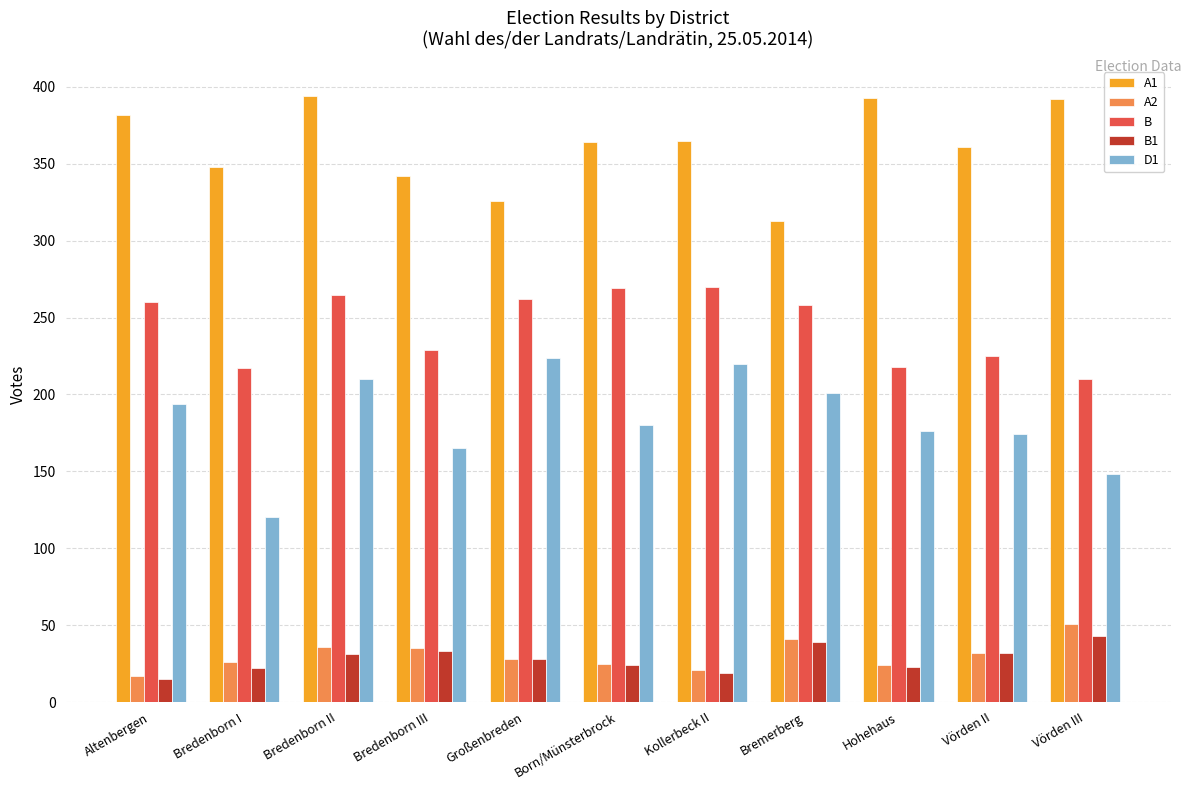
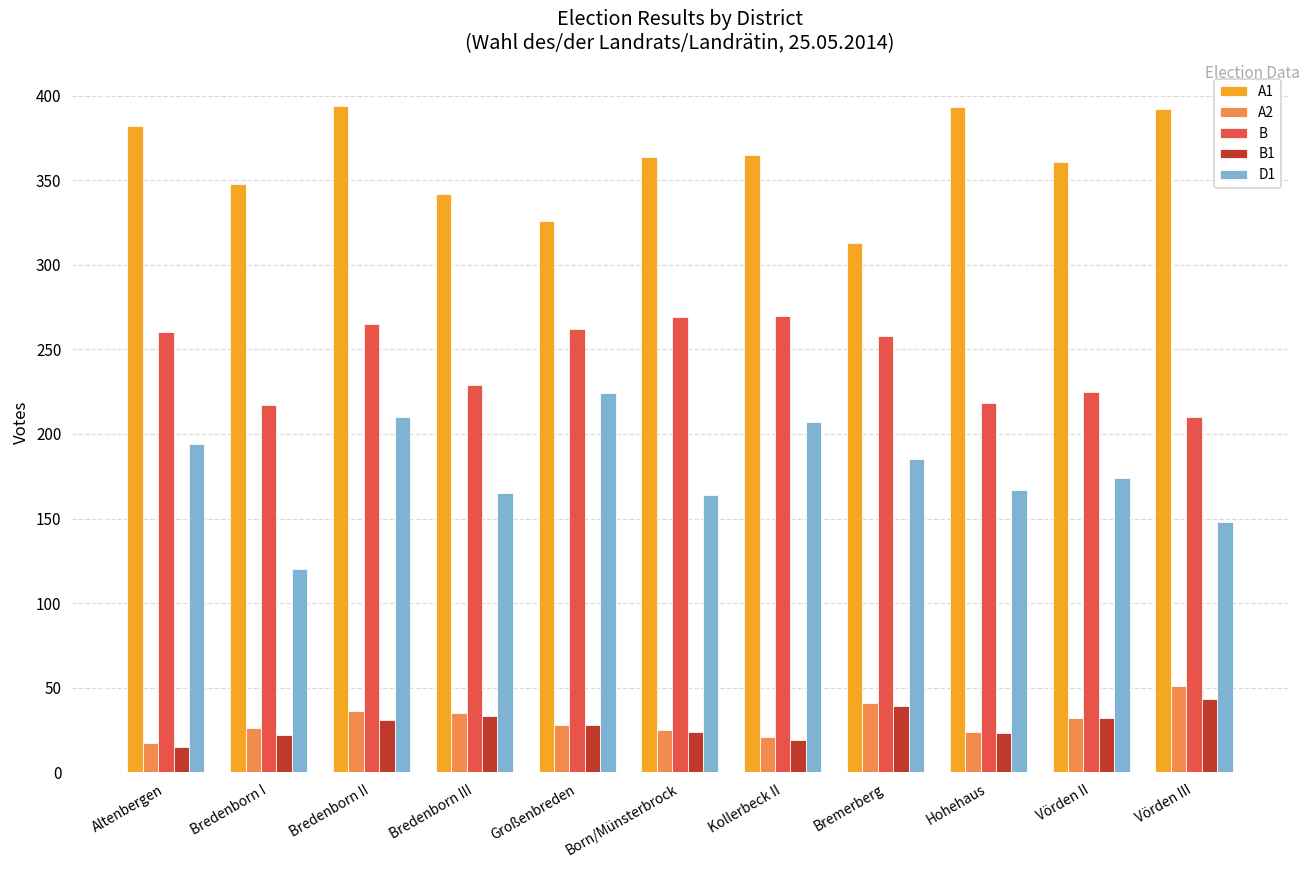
  {
    "D1": {
      "Altenbergen": 194,
      "Bredenborn I": 120,
      "Bredenborn II": 210,
      "Bredenborn III": 165,
      "Großenbreden": 224,
-     "Born/Münsterbrock": 180,
-     "Kollerbeck II": 220,
-     "Bremerberg": 201,
-     "Hohehaus": 176,
+     "Born/Münsterbrock": 164,
+     "Kollerbeck II": 207,
+     "Bremerberg": 185,
+     "Hohehaus": 167,
      "Vörden II": 174,
      "Vörden III": 148
    }
  }
